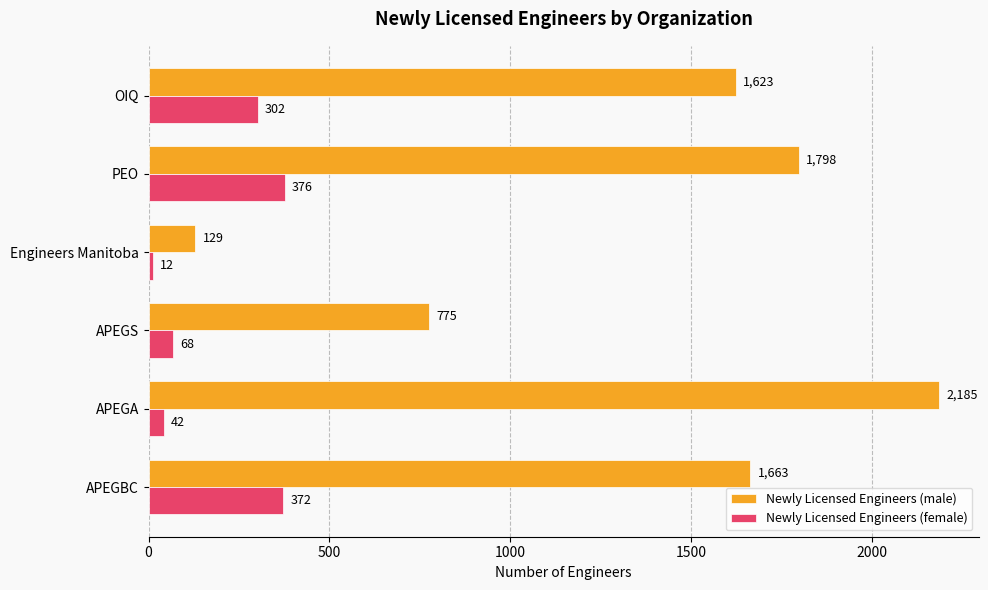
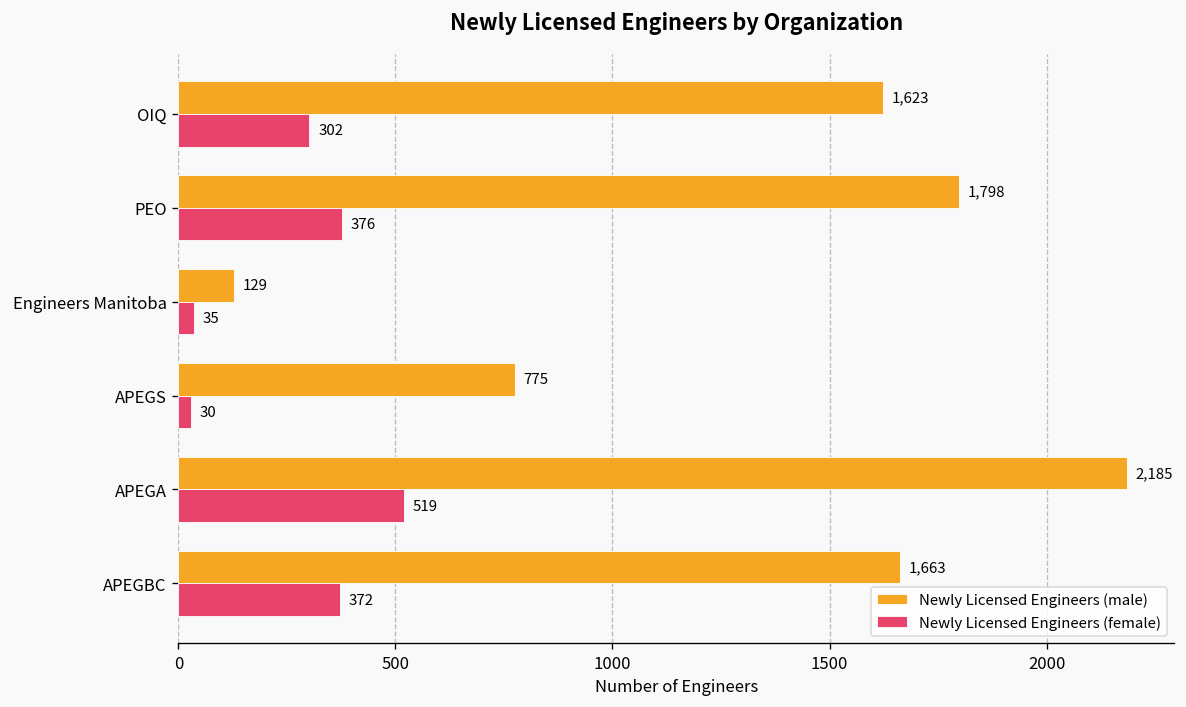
  {
    "Newly Licensed Engineers (male)": {
      "OIQ": "1,623",
      "PEO": "1,798",
      "Engineers Manitoba": "129",
      "APEGS": "775",
      "APEGA": "2,185",
      "APEGBC": "1,663"
    },
    "Newly Licensed Engineers (female)": {
      "OIQ": "302",
      "PEO": "376",
-     "Engineers Manitoba": "12",
-     "APEGS": "68",
-     "APEGA": "42",
+     "Engineers Manitoba": "35",
+     "APEGS": "30",
+     "APEGA": "519",
      "APEGBC": "372"
    }
  }
